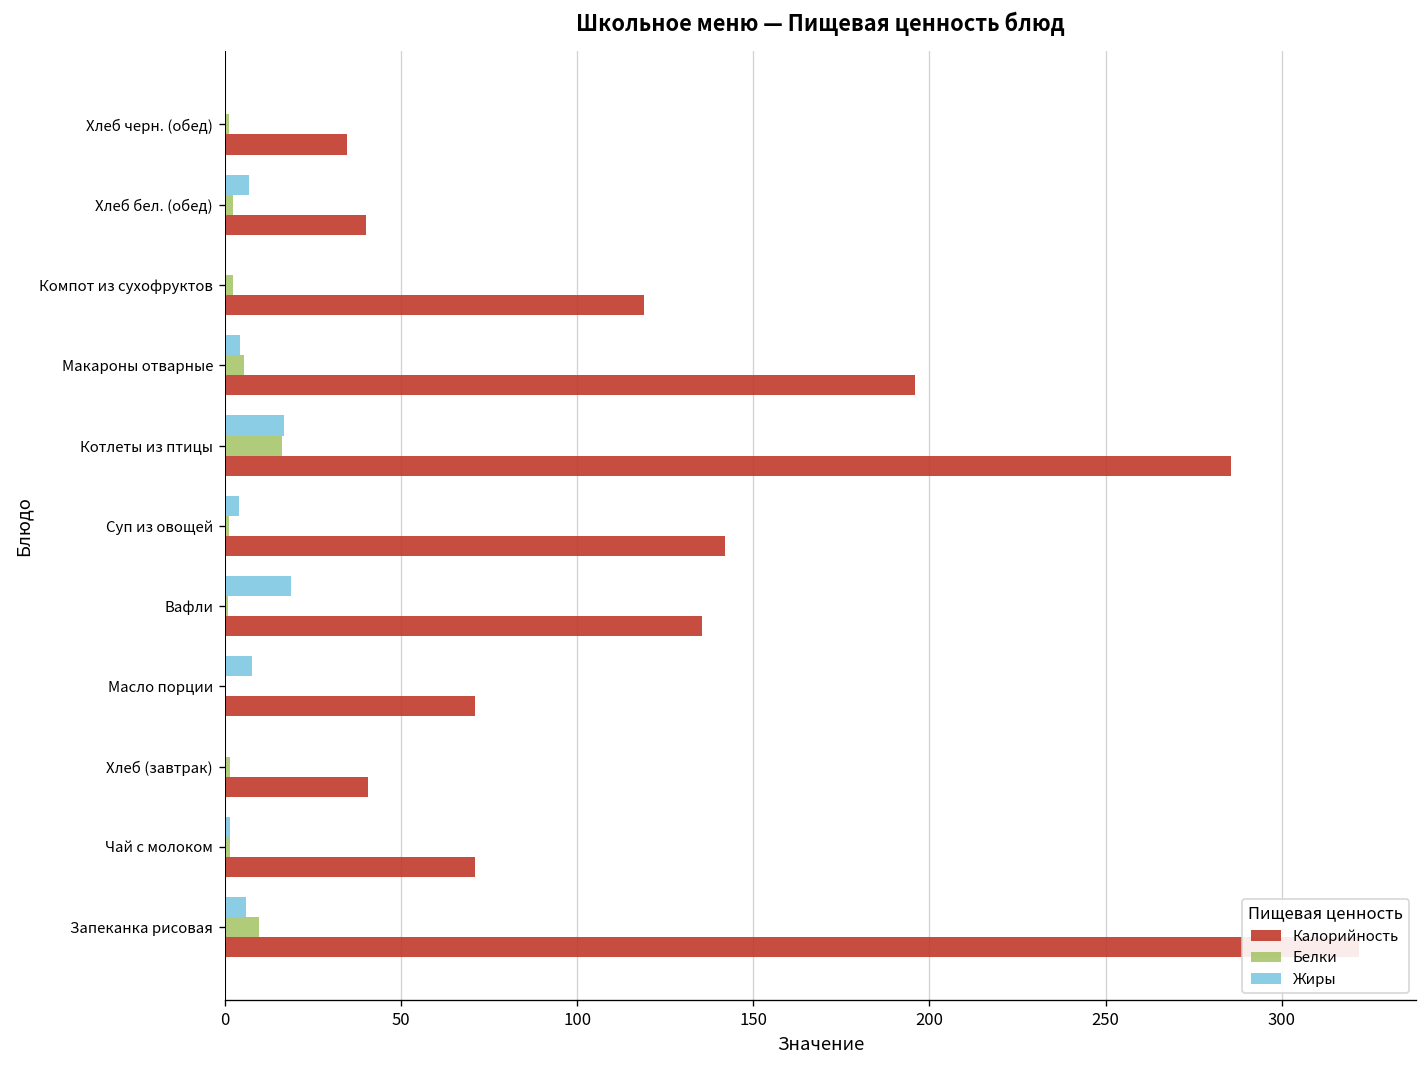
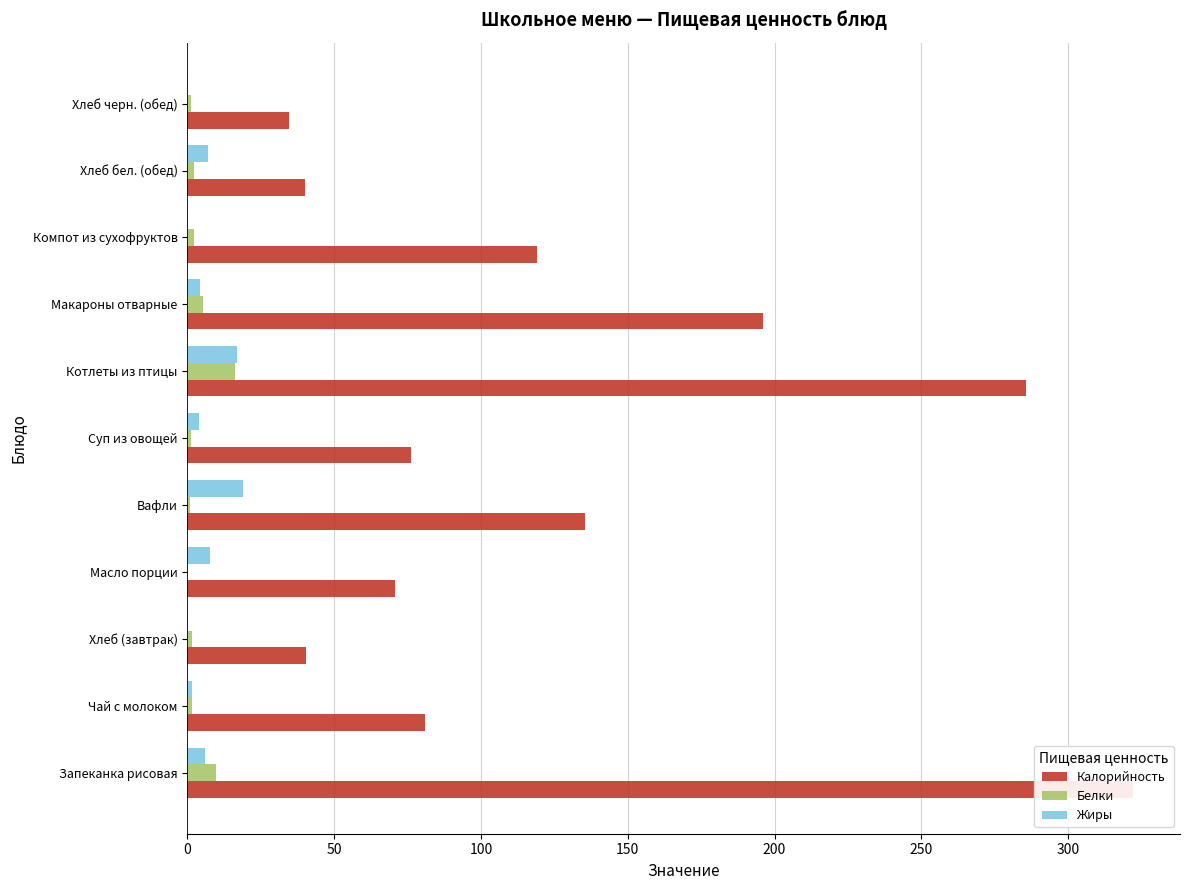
  {
    "Калорийность": {
      "Хлеб черн. (обед)": 35,
      "Хлеб бел. (обед)": 40,
      "Компот из сухофруктов": 119,
      "Макароны отварные": 196,
      "Котлеты из птицы": 286,
-     "Суп из овощей": 142,
+     "Суп из овощей": 76,
      "Вафли": 136,
      "Масло порции": 71,
      "Хлеб (завтрак)": 41,
-     "Чай с молоком": 71
+     "Чай с молоком": 81
    },
    "Белки": {
      "Хлеб черн. (обед)": 1,
      "Хлеб бел. (обед)": 2,
      "Компот из сухофруктов": 2,
      "Макароны отварные": 6,
      "Котлеты из птицы": 16,
      "Суп из овощей": 1,
      "Вафли": 1,
      "Хлеб (завтрак)": 2,
      "Чай с молоком": 2,
      "Запеканка рисовая": 10
    },
    "Жиры": {
      "Хлеб бел. (обед)": 7,
      "Макароны отварные": 4,
      "Котлеты из птицы": 17,
      "Суп из овощей": 4,
      "Вафли": 19,
      "Масло порции": 8,
      "Чай с молоком": 2,
      "Запеканка рисовая": 6
    }
  }
